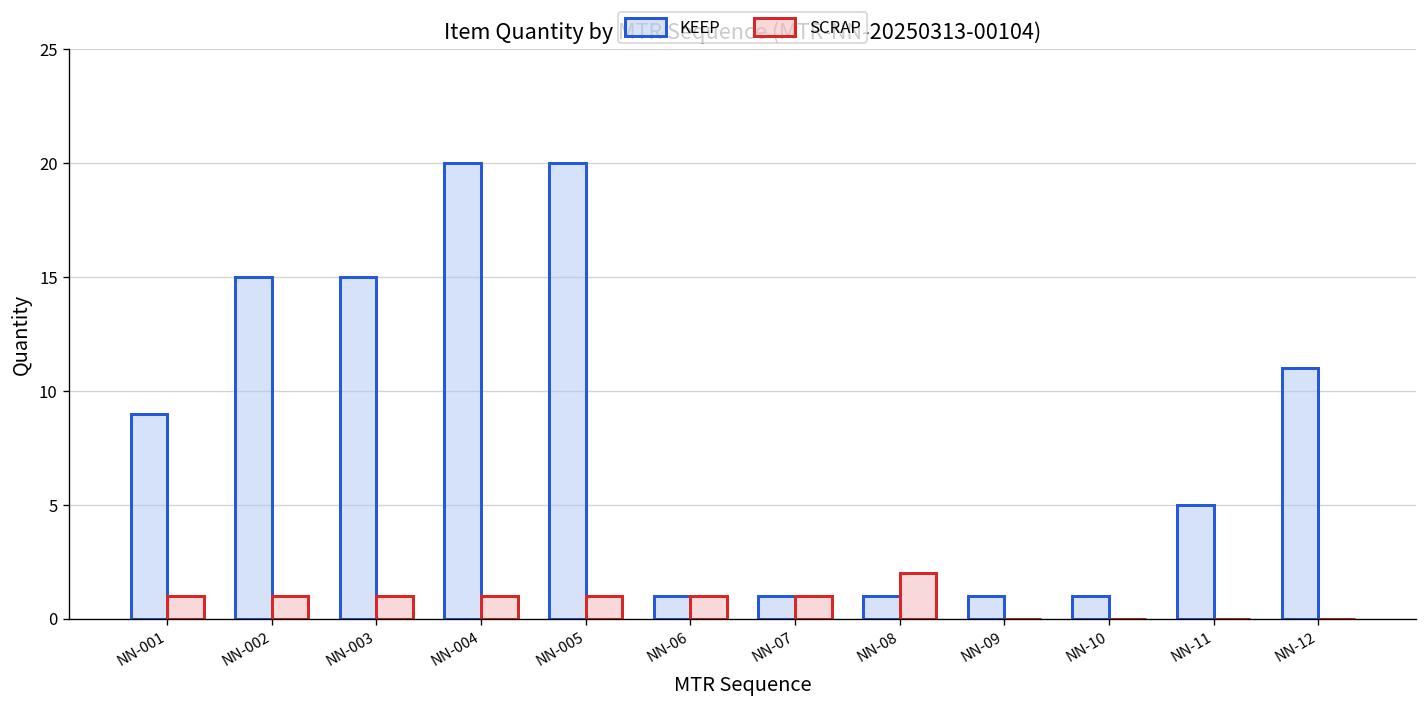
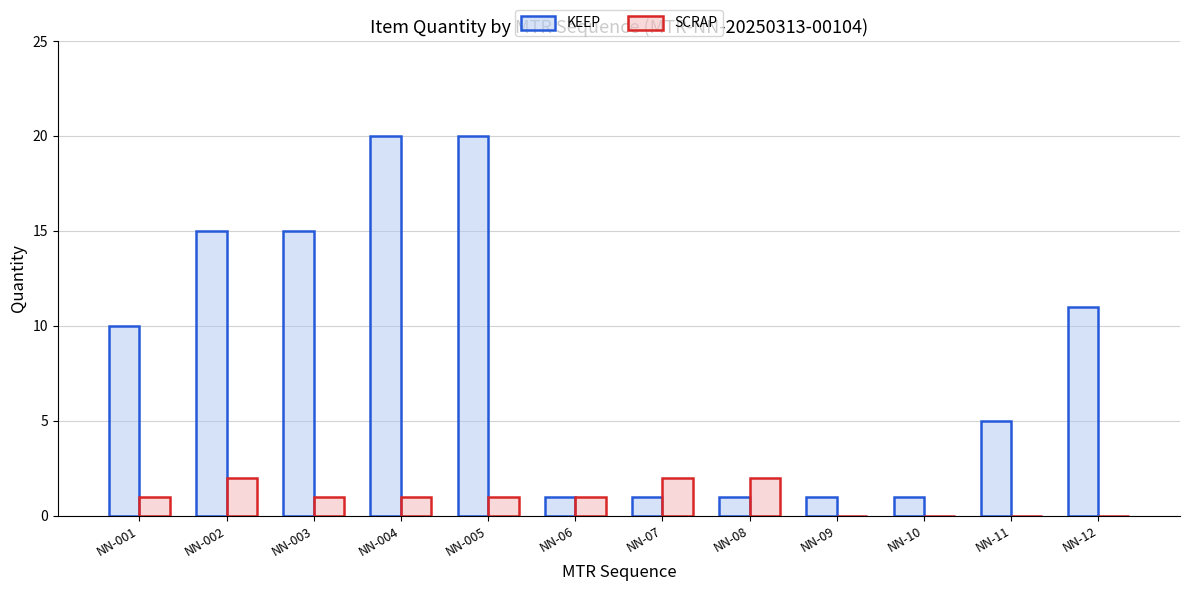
  {
    "KEEP": {
-     "NN-001": 9,
+     "NN-001": 10,
      "NN-002": 15,
      "NN-003": 15,
      "NN-004": 20,
      "NN-005": 20,
      "NN-06": 1,
      "NN-07": 1,
      "NN-08": 1,
      "NN-09": 1,
      "NN-10": 1,
      "NN-11": 5,
      "NN-12": 11
    },
    "SCRAP": {
      "NN-001": 1,
-     "NN-002": 1,
+     "NN-002": 2,
      "NN-003": 1,
      "NN-004": 1,
      "NN-005": 1,
      "NN-06": 1,
-     "NN-07": 1,
+     "NN-07": 2,
      "NN-08": 2,
      "NN-09": 0,
      "NN-10": 0,
      "NN-11": 0,
      "NN-12": 0
    }
  }
